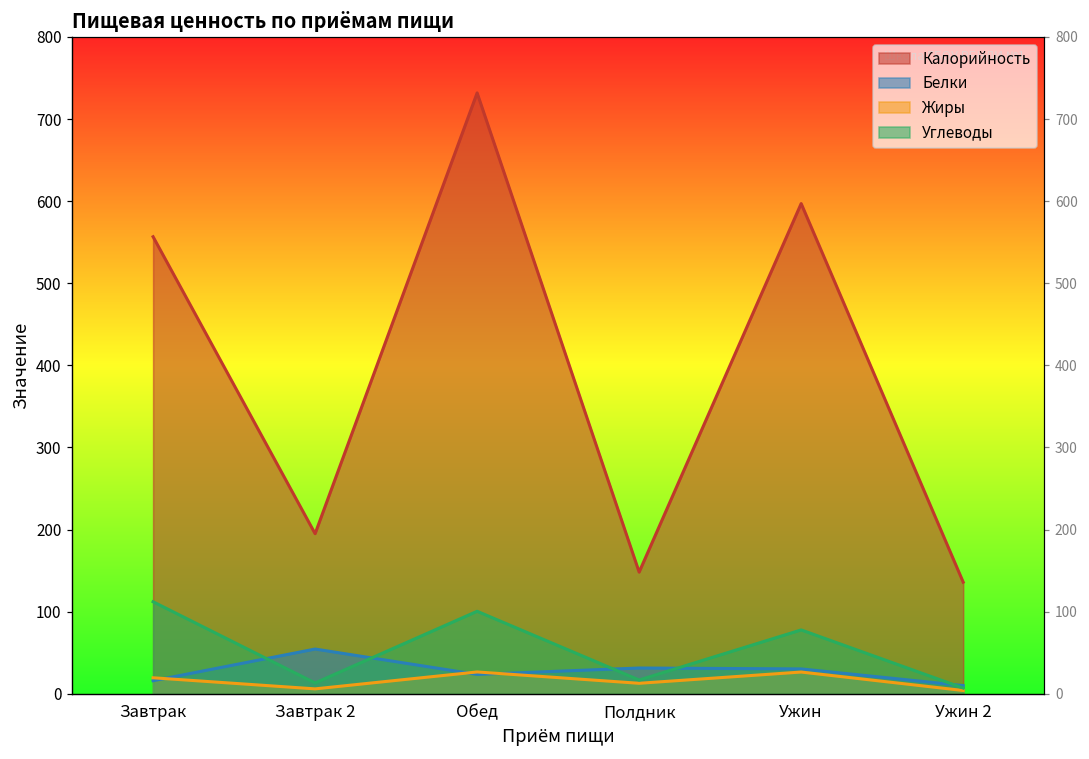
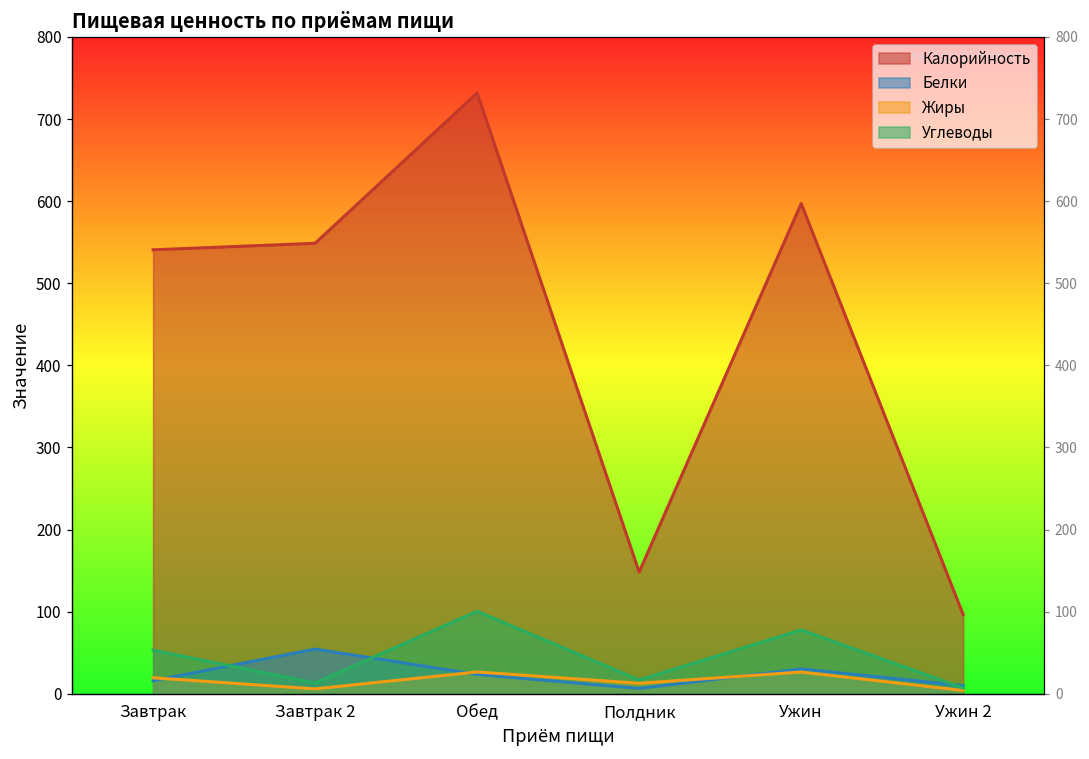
  {
    "Калорийность": {
-     "Завтрак": 560,
-     "Завтрак 2": 200,
+     "Завтрак": 540,
+     "Завтрак 2": 550,
      "Обед": 730,
      "Полдник": 150,
      "Ужин": 600,
-     "Ужин 2": 140
+     "Ужин 2": 100
    },
    "Белки": {
      "Завтрак": 20,
      "Завтрак 2": 50,
-     "Полдник": 30,
+     "Полдник": 10,
      "Ужин": 30
    },
    "Жиры": {
      "Завтрак": 20,
      "Завтрак 2": 10,
      "Полдник": 10,
      "Ужин": 30
    },
    "Углеводы": {
-     "Завтрак": 110,
+     "Завтрак": 50,
      "Завтрак 2": 10,
      "Обед": 100,
      "Полдник": 20,
      "Ужин": 80
    }
  }
